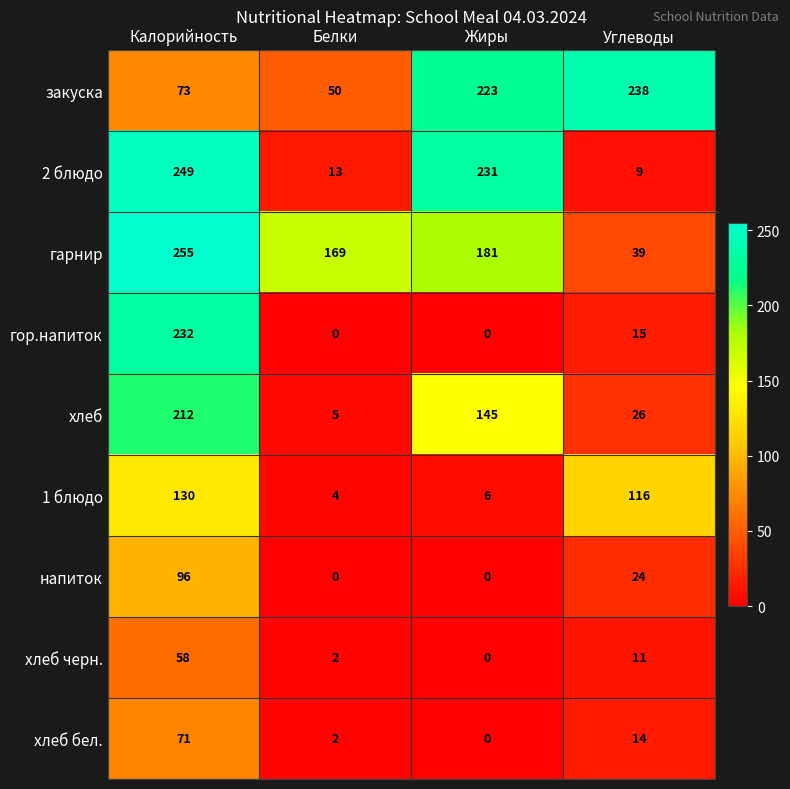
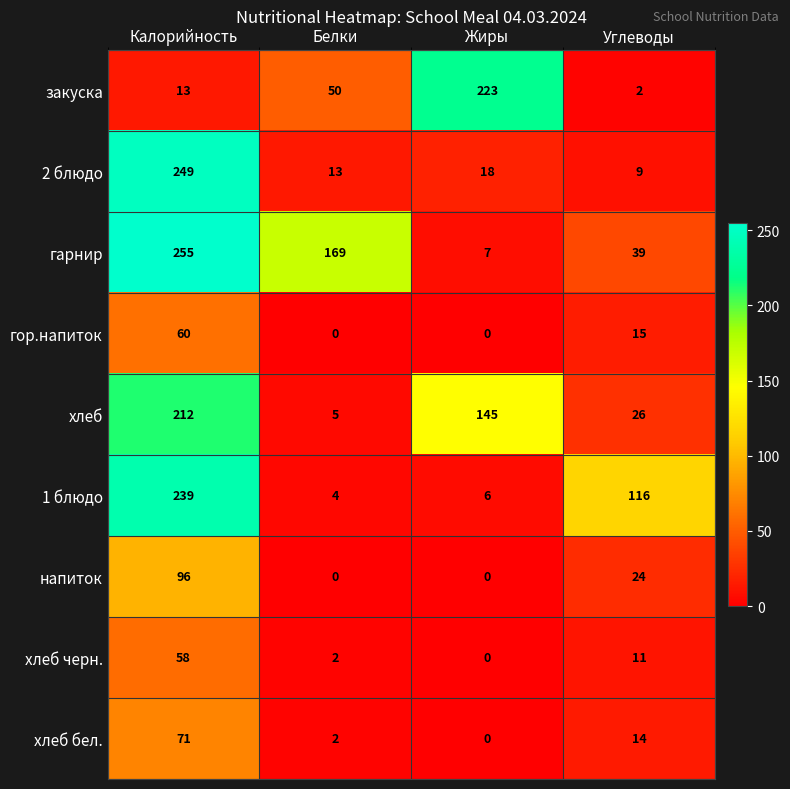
  {
    "закуска": {
-     "Калорийность": 73,
+     "Калорийность": 13,
      "Белки": 50,
      "Жиры": 223,
-     "Углеводы": 238
+     "Углеводы": 2
    },
    "2 блюдо": {
      "Калорийность": 249,
      "Белки": 13,
-     "Жиры": 231,
+     "Жиры": 18,
      "Углеводы": 9
    },
    "гарнир": {
      "Калорийность": 255,
      "Белки": 169,
-     "Жиры": 181,
+     "Жиры": 7,
      "Углеводы": 39
    },
    "гор.напиток": {
-     "Калорийность": 232,
+     "Калорийность": 60,
      "Белки": 0,
      "Жиры": 0,
      "Углеводы": 15
    },
    "хлеб": {
      "Калорийность": 212,
      "Белки": 5,
      "Жиры": 145,
      "Углеводы": 26
    },
    "1 блюдо": {
-     "Калорийность": 130,
+     "Калорийность": 239,
      "Белки": 4,
      "Жиры": 6,
      "Углеводы": 116
    },
    "напиток": {
      "Калорийность": 96,
      "Белки": 0,
      "Жиры": 0,
      "Углеводы": 24
    },
    "хлеб черн.": {
      "Калорийность": 58,
      "Белки": 2,
      "Жиры": 0,
      "Углеводы": 11
    },
    "хлеб бел.": {
      "Калорийность": 71,
      "Белки": 2,
      "Жиры": 0,
      "Углеводы": 14
    }
  }
